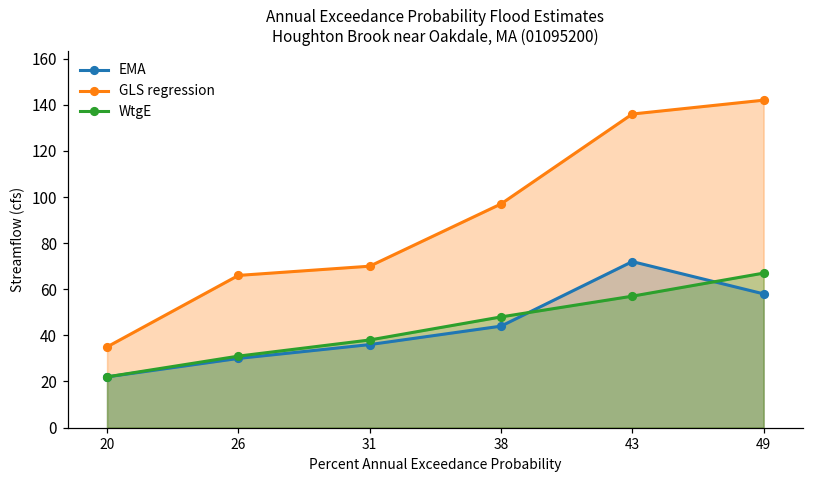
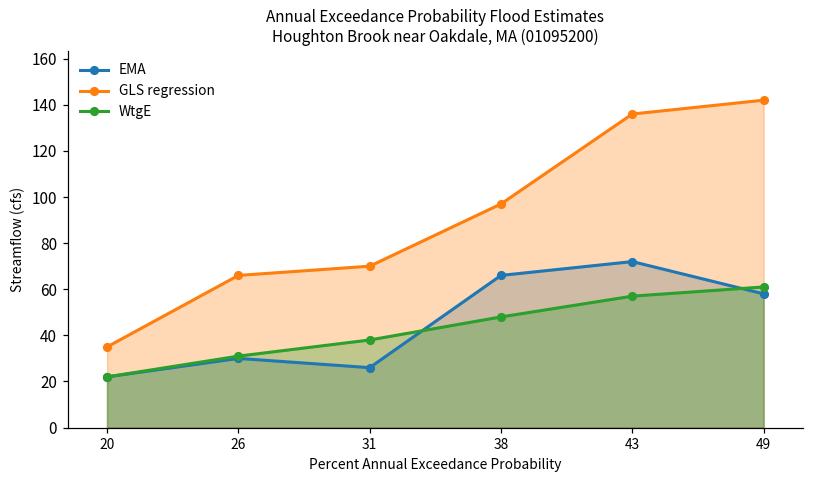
  {
    "EMA": {
-     "31": 36,
-     "38": 44,
+     "31": 26,
+     "38": 66,
      "43": 72,
      "49": 58
    },
    "GLS regression": {
      "20": 35,
      "26": 66,
      "31": 70,
      "38": 97,
      "43": 136,
      "49": 142
    },
    "WtgE": {
      "31": 38,
      "38": 48,
      "43": 57,
-     "49": 67
+     "49": 61
    }
  }
